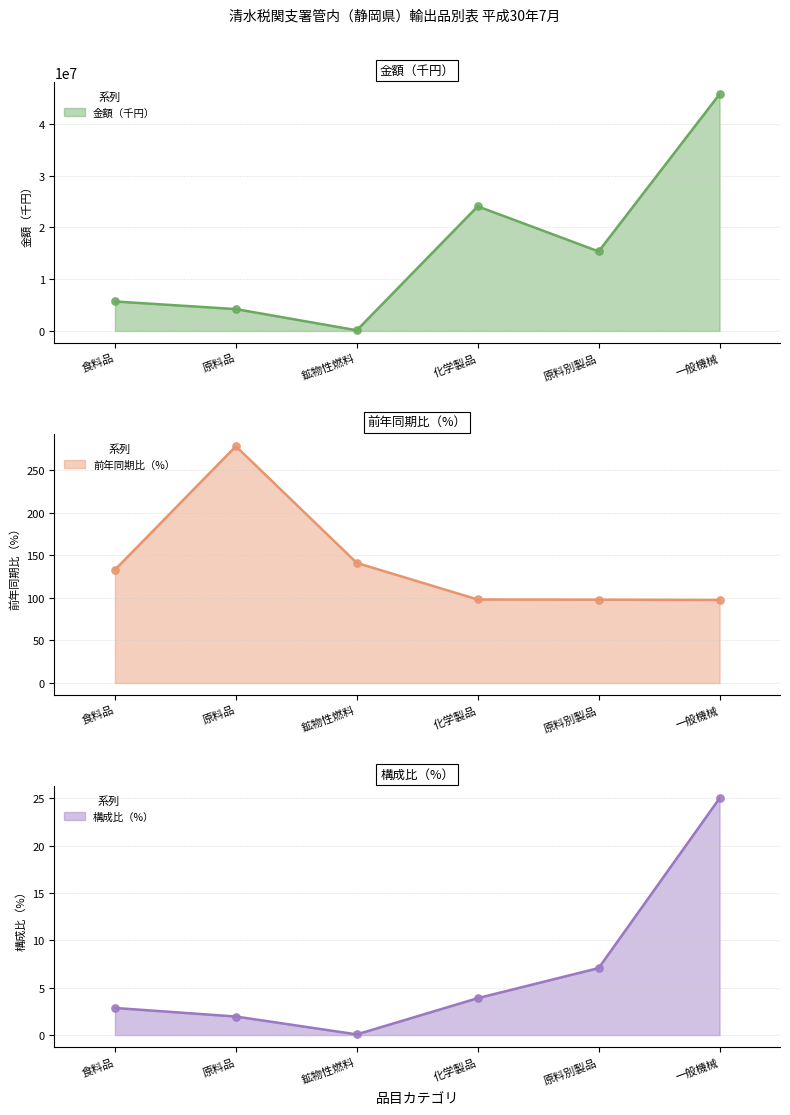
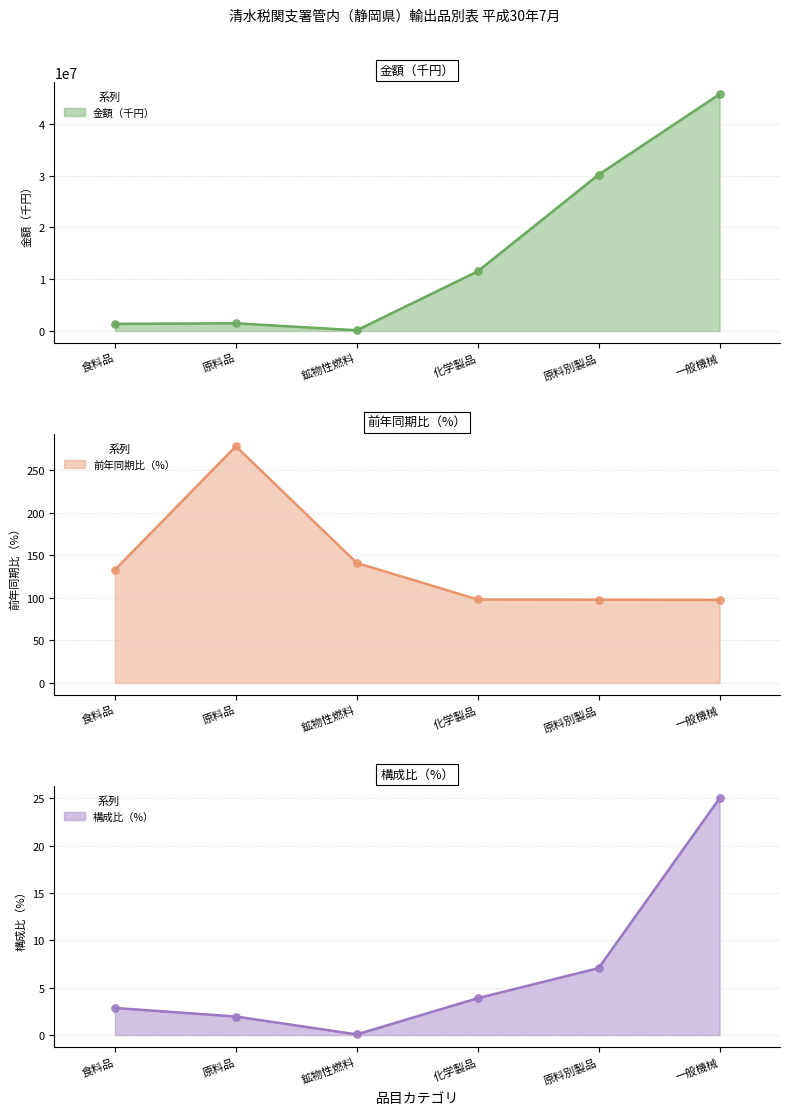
  {
    "金額（千円）": {
-     "食料品": 6000000,
-     "原料品": 4000000,
+     "食料品": 1000000,
+     "原料品": 1000000,
      "鉱物性燃料": 0,
-     "化学製品": 24000000,
-     "原料別製品": 15000000,
+     "化学製品": 12000000,
+     "原料別製品": 30000000,
      "一般機械": 46000000
    },
    "前年同期比（%）": {
      "食料品": 130,
      "原料品": 280,
      "鉱物性燃料": 140,
      "化学製品": 100,
      "原料別製品": 100,
      "一般機械": 100
    },
    "構成比（%）": {
      "食料品": 3,
      "原料品": 2,
      "鉱物性燃料": 0,
      "化学製品": 4,
      "原料別製品": 7,
      "一般機械": 25
    }
  }
